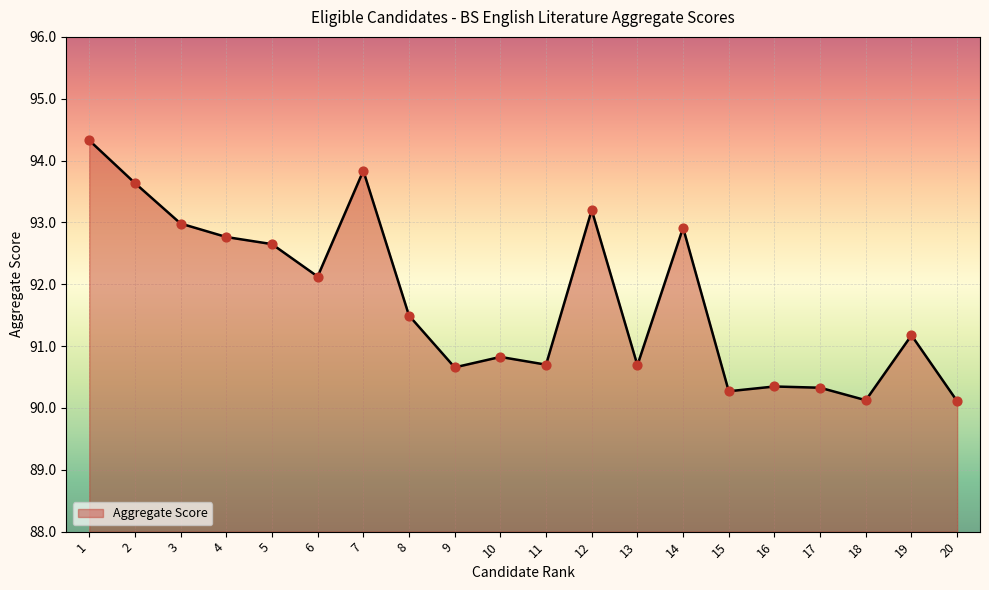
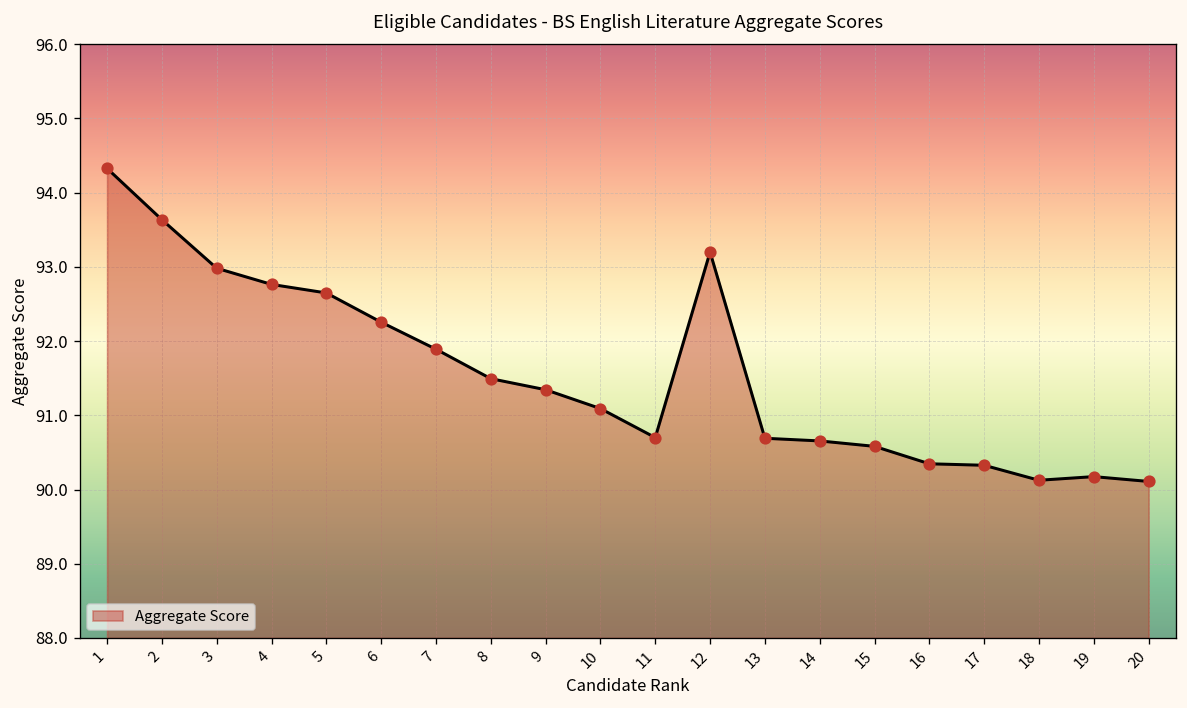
  {
    "1": 94.3,
    "2": 93.6,
    "3": 93.0,
    "4": 92.8,
    "5": 92.6,
-   "6": 92.1,
-   "7": 93.8,
+   "6": 92.3,
+   "7": 91.9,
    "8": 91.5,
-   "9": 90.7,
-   "10": 90.8,
+   "9": 91.3,
+   "10": 91.1,
    "11": 90.7,
    "12": 93.2,
    "13": 90.7,
-   "14": 92.9,
-   "15": 90.3,
+   "14": 90.7,
+   "15": 90.6,
    "16": 90.3,
    "17": 90.3,
    "18": 90.1,
-   "19": 91.2,
+   "19": 90.2,
    "20": 90.1
  }
